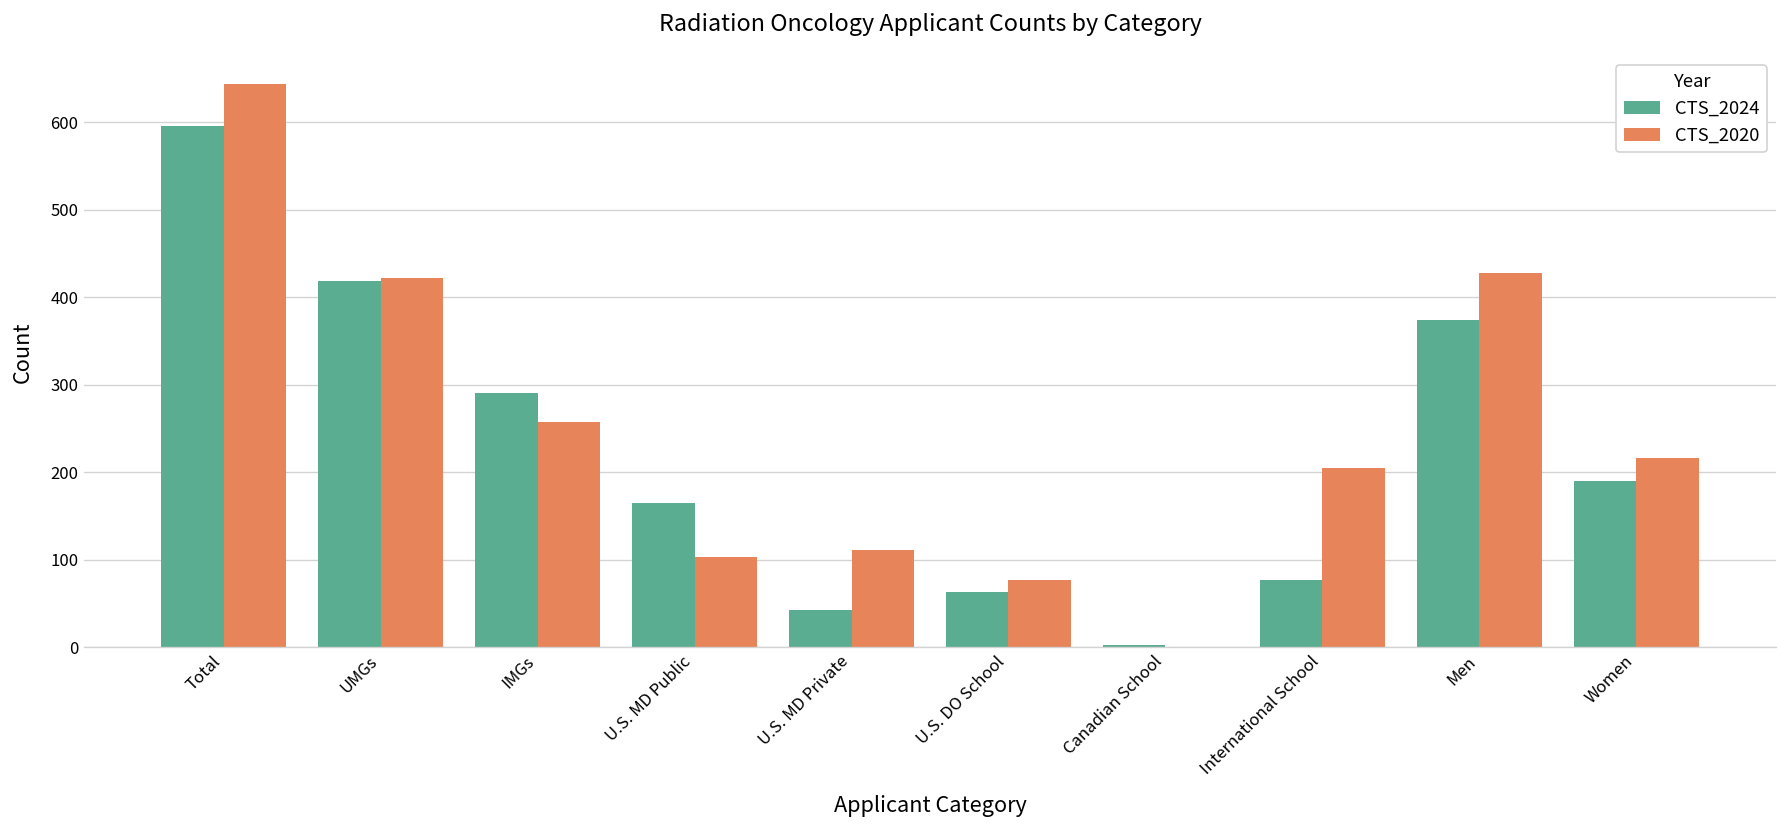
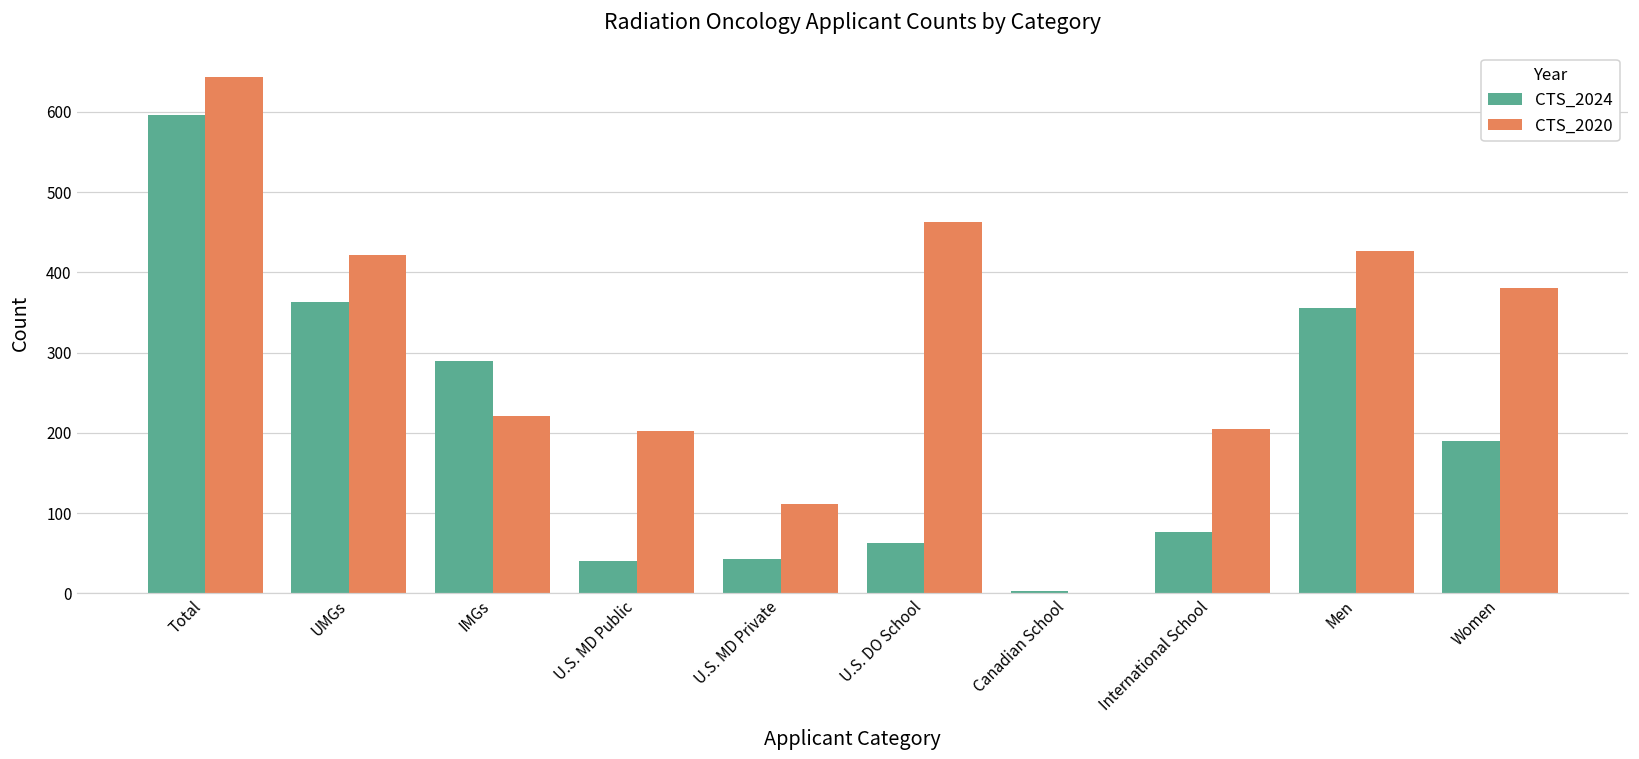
  {
    "CTS_2024": {
      "Total": 600,
-     "UMGs": 420,
+     "UMGs": 360,
      "IMGs": 290,
-     "U.S. MD Public": 170,
+     "U.S. MD Public": 40,
      "U.S. MD Private": 40,
      "U.S. DO School": 60,
      "International School": 80,
-     "Men": 370,
+     "Men": 360,
      "Women": 190
    },
    "CTS_2020": {
      "Total": 640,
      "UMGs": 420,
-     "IMGs": 260,
-     "U.S. MD Public": 100,
+     "IMGs": 220,
+     "U.S. MD Public": 200,
      "U.S. MD Private": 110,
-     "U.S. DO School": 80,
+     "U.S. DO School": 460,
      "Canadian School": 0,
      "International School": 210,
      "Men": 430,
-     "Women": 220
+     "Women": 380
    }
  }
